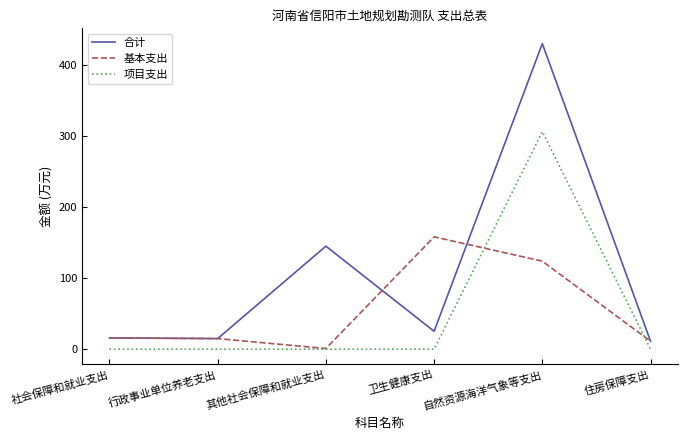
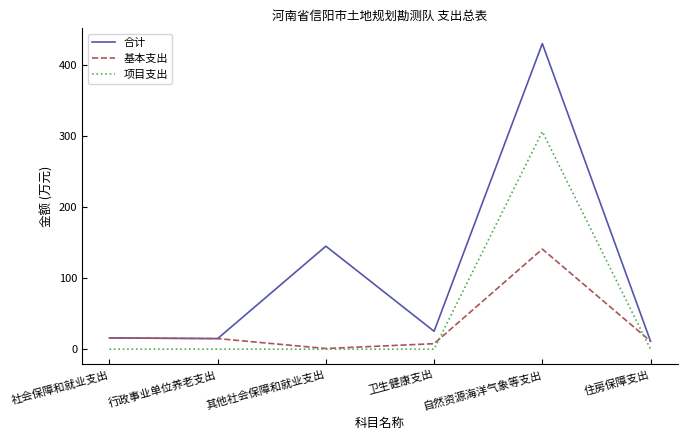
  {
    "合计": {
      "其他社会保障和就业支出": 140,
      "卫生健康支出": 30,
      "自然资源海洋气象等支出": 430
    },
    "基本支出": {
-     "卫生健康支出": 160,
-     "自然资源海洋气象等支出": 120
+     "卫生健康支出": 10,
+     "自然资源海洋气象等支出": 140
    },
    "项目支出": {
      "社会保障和就业支出": 0,
      "行政事业单位养老支出": 0,
      "卫生健康支出": 0,
      "自然资源海洋气象等支出": 310,
      "住房保障支出": 0
    }
  }
